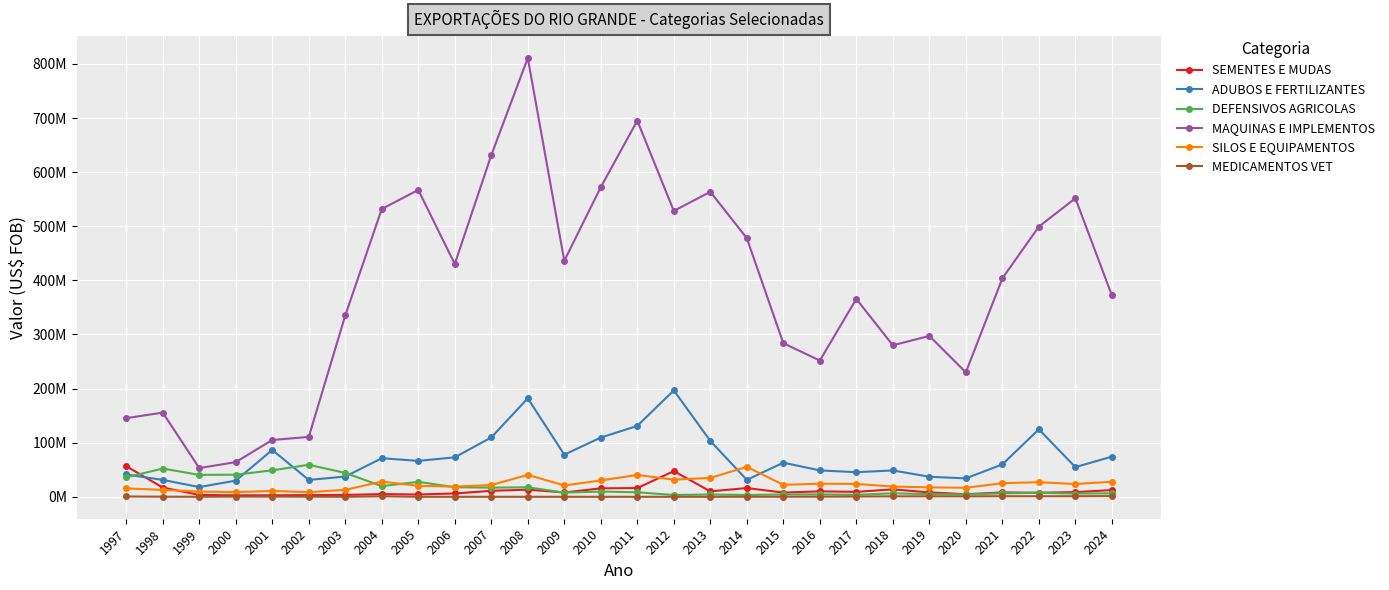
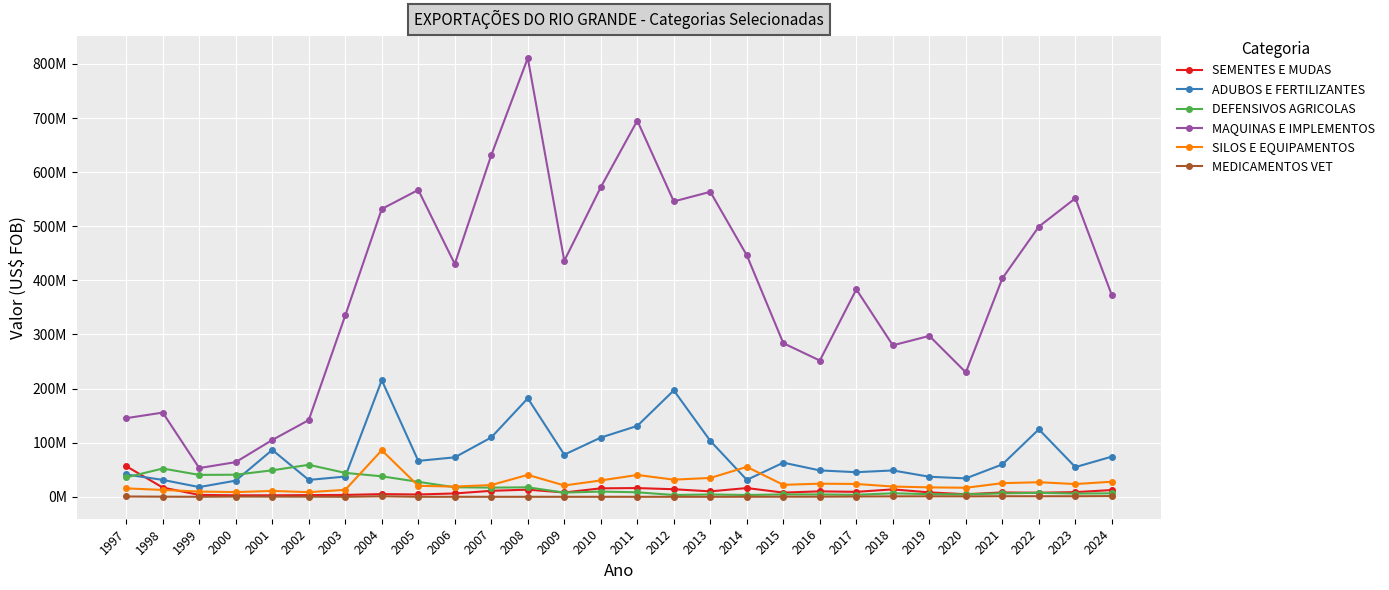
  {
    "SEMENTES E MUDAS": {
      "1997": 60000000,
      "2006": 10000000,
      "2007": 10000000,
      "2010": 20000000,
      "2011": 20000000,
-     "2012": 50000000,
+     "2012": 10000000,
      "2013": 10000000,
      "2014": 20000000,
      "2016": 10000000,
      "2017": 10000000,
      "2018": 10000000,
      "2024": 10000000
    },
    "ADUBOS E FERTILIZANTES": {
      "1997": 40000000,
      "1998": 30000000,
      "1999": 20000000,
      "2000": 30000000,
      "2001": 90000000,
      "2002": 30000000,
      "2003": 40000000,
-     "2004": 70000000,
+     "2004": 220000000,
      "2005": 70000000,
      "2006": 70000000,
      "2007": 110000000,
      "2008": 180000000,
      "2009": 80000000,
      "2010": 110000000,
      "2011": 130000000,
      "2012": 200000000,
      "2013": 100000000,
      "2014": 30000000,
      "2015": 60000000,
      "2016": 50000000,
      "2017": 50000000,
      "2018": 50000000,
      "2019": 40000000,
      "2020": 30000000,
      "2021": 60000000,
      "2022": 120000000,
      "2023": 50000000,
      "2024": 70000000
    },
    "DEFENSIVOS AGRICOLAS": {
      "1997": 40000000,
      "1998": 50000000,
      "1999": 40000000,
      "2000": 40000000,
      "2001": 50000000,
      "2002": 60000000,
      "2003": 40000000,
-     "2004": 20000000,
+     "2004": 40000000,
      "2005": 30000000,
      "2007": 20000000,
      "2010": 10000000,
      "2011": 10000000,
      "2018": 10000000,
      "2024": 10000000
    },
    "MAQUINAS E IMPLEMENTOS": {
      "1997": 150000000,
      "1998": 160000000,
      "1999": 50000000,
      "2000": 60000000,
      "2001": 100000000,
-     "2002": 110000000,
+     "2002": 140000000,
      "2003": 340000000,
      "2004": 530000000,
      "2005": 570000000,
      "2006": 430000000,
      "2007": 630000000,
      "2008": 810000000,
      "2009": 440000000,
      "2010": 570000000,
      "2011": 700000000,
-     "2012": 530000000,
+     "2012": 550000000,
      "2013": 560000000,
-     "2014": 480000000,
+     "2014": 450000000,
      "2015": 280000000,
      "2016": 250000000,
-     "2017": 370000000,
+     "2017": 380000000,
      "2018": 280000000,
      "2019": 300000000,
      "2020": 230000000,
      "2021": 400000000,
      "2022": 500000000,
      "2023": 550000000,
      "2024": 370000000
    },
    "SILOS E EQUIPAMENTOS": {
      "1997": 20000000,
      "1999": 10000000,
      "2000": 10000000,
      "2001": 10000000,
      "2002": 10000000,
      "2003": 10000000,
-     "2004": 30000000,
+     "2004": 90000000,
      "2005": 20000000,
      "2007": 20000000,
      "2008": 40000000,
      "2009": 20000000,
      "2010": 30000000,
      "2011": 40000000,
      "2012": 30000000,
      "2013": 30000000,
      "2014": 60000000,
      "2015": 20000000,
      "2016": 20000000,
      "2017": 20000000,
      "2018": 20000000,
      "2019": 20000000,
      "2020": 20000000,
      "2021": 30000000,
      "2022": 30000000,
      "2023": 20000000,
      "2024": 30000000
    },
    "MEDICAMENTOS VET": {
      "1997": 0,
      "1998": 0,
      "2006": 0,
      "2007": 0,
      "2008": 0,
      "2009": 0,
      "2010": 0,
      "2011": 0,
      "2018": 0,
      "2021": 0,
      "2022": 0,
      "2023": 0,
      "2024": 0
    }
  }
